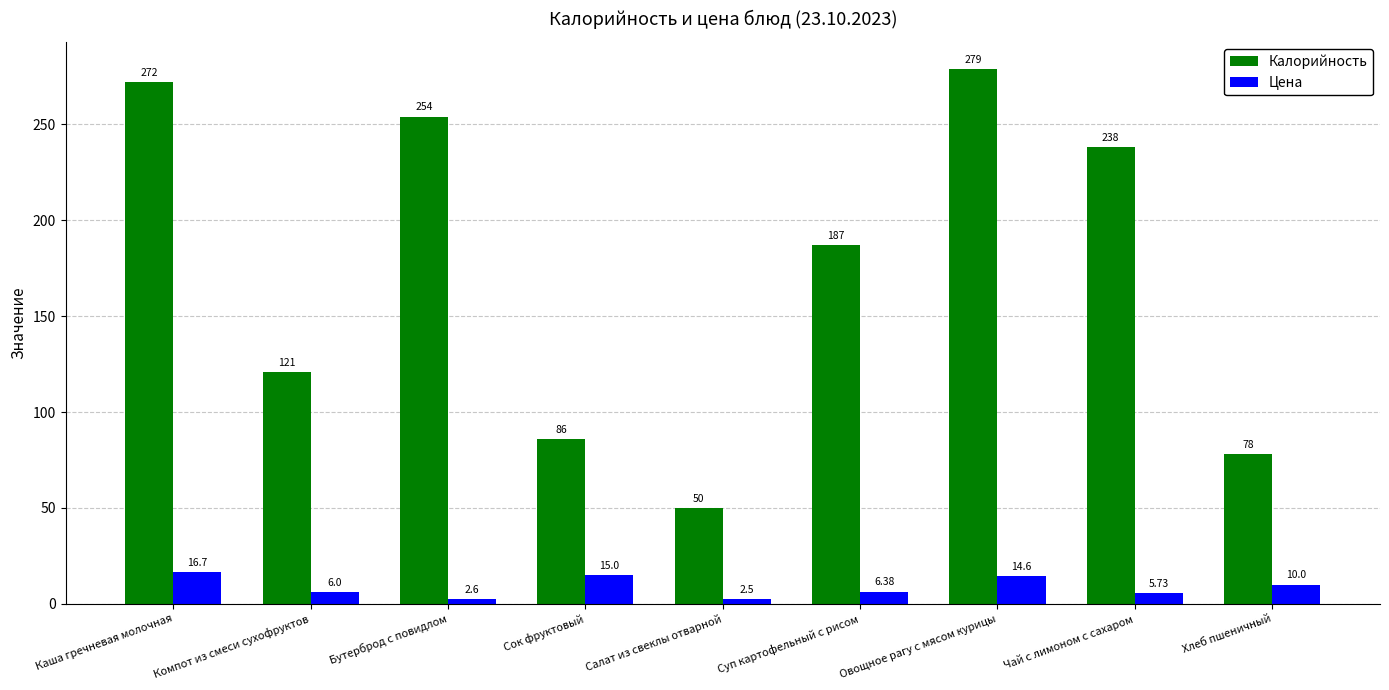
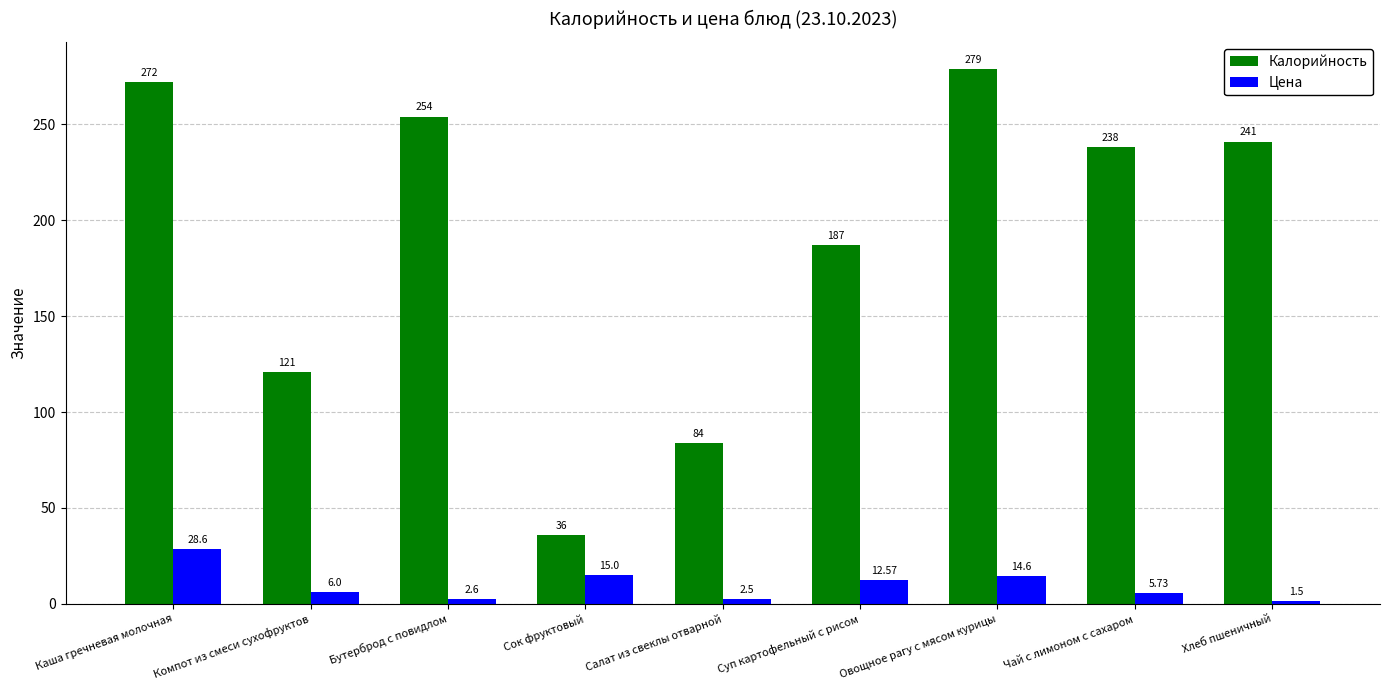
  {
    "Калорийность": {
      "Каша гречневая молочная": 272,
      "Компот из смеси сухофруктов": 121,
      "Бутерброд с повидлом": 254,
-     "Сок фруктовый": 86,
-     "Салат из свеклы отварной": 50,
+     "Сок фруктовый": 36,
+     "Салат из свеклы отварной": 84,
      "Суп картофельный с рисом": 187,
      "Овощное рагу с мясом курицы": 279,
      "Чай с лимоном с сахаром": 238,
-     "Хлеб пшеничный": 78
+     "Хлеб пшеничный": 241
    },
    "Цена": {
-     "Каша гречневая молочная": 16.7,
+     "Каша гречневая молочная": 28.6,
      "Компот из смеси сухофруктов": 6.0,
      "Бутерброд с повидлом": 2.6,
      "Сок фруктовый": 15.0,
      "Салат из свеклы отварной": 2.5,
-     "Суп картофельный с рисом": 6.38,
+     "Суп картофельный с рисом": 12.57,
      "Овощное рагу с мясом курицы": 14.6,
      "Чай с лимоном с сахаром": 5.73,
-     "Хлеб пшеничный": 10.0
+     "Хлеб пшеничный": 1.5
    }
  }
